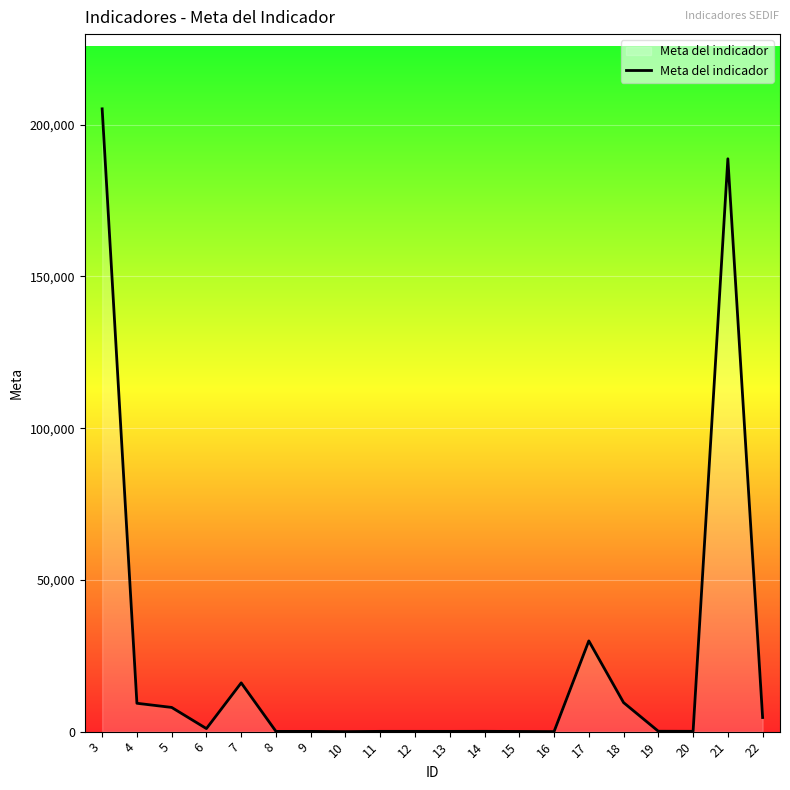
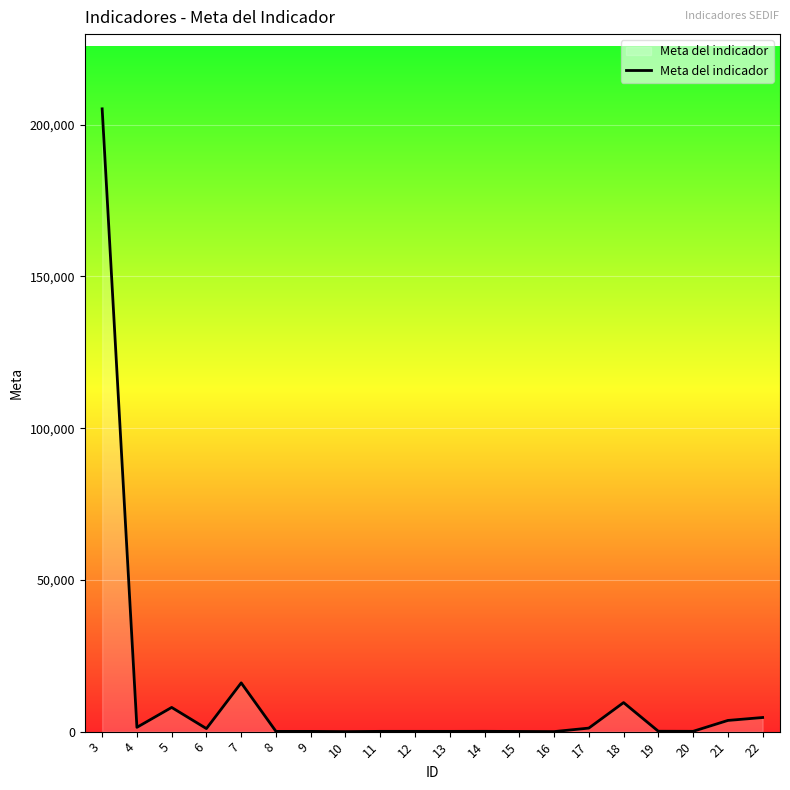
  {
    "3": "205,000",
-   "4": "9,000",
+   "4": "1,000",
    "5": "8,000",
    "6": "1,000",
    "7": "16,000",
    "8": "0",
    "9": "0",
    "10": "0",
    "11": "0",
    "12": "0",
    "13": "0",
    "14": "0",
    "15": "0",
    "16": "0",
-   "17": "30,000",
+   "17": "1,000",
    "18": "10,000",
    "19": "0",
    "20": "0",
-   "21": "189,000",
+   "21": "4,000",
    "22": "5,000"
  }
